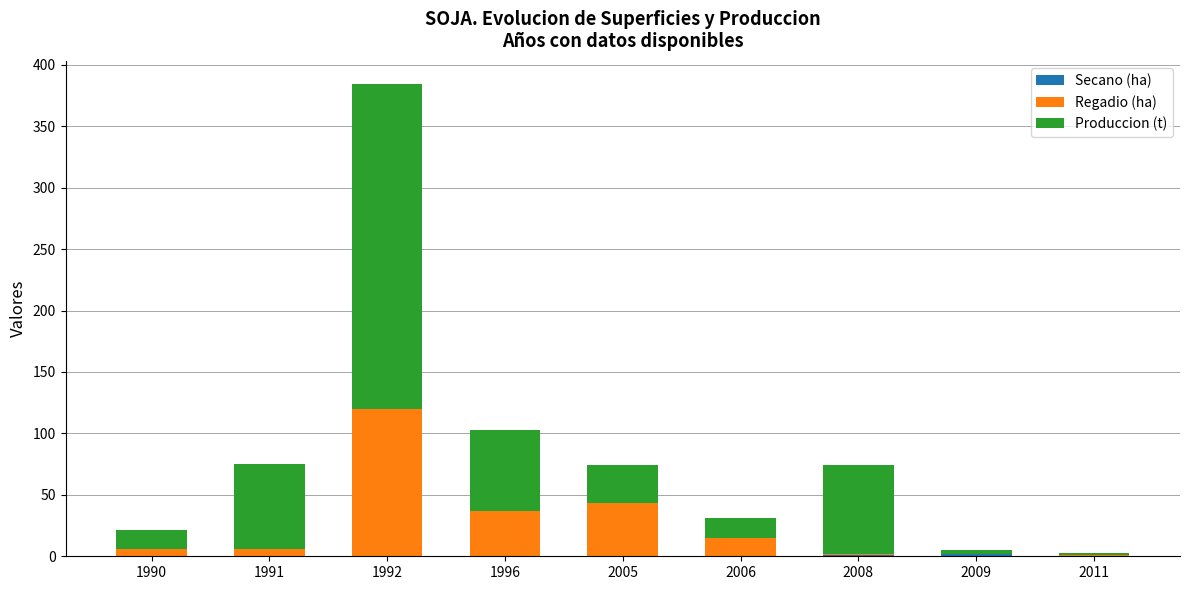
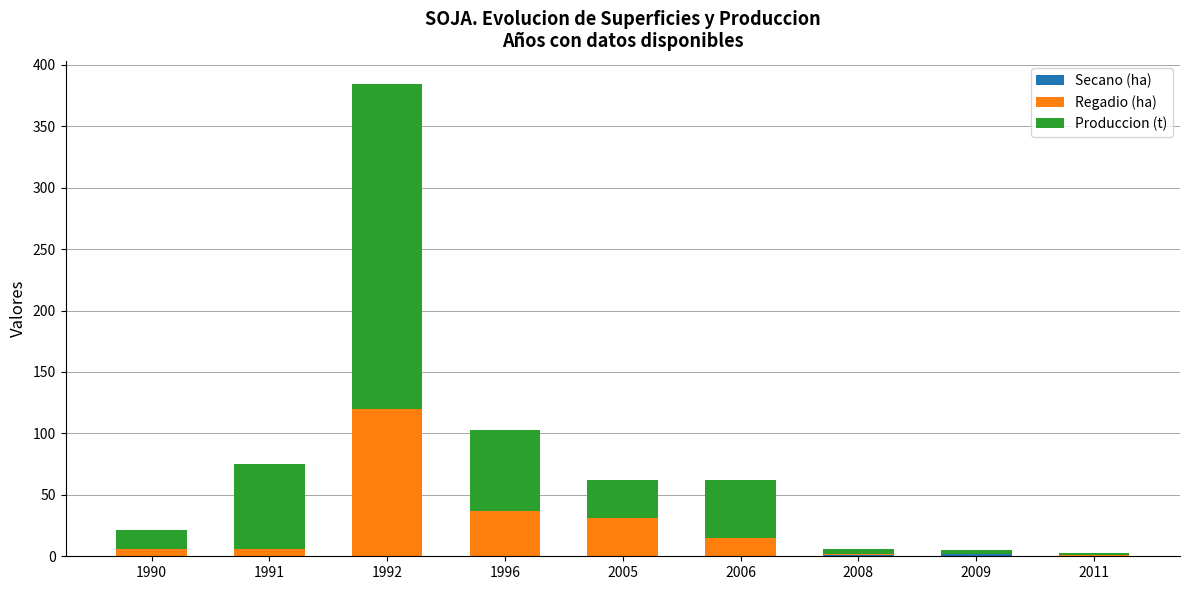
  {
    "Secano (ha)": {
      "1990": 0,
      "1991": 0,
      "1992": 0,
      "1996": 0,
      "2005": 0,
      "2006": 0,
      "2011": 0
    },
    "Regadio (ha)": {
-     "2005": 43
+     "2005": 31
    },
    "Produccion (t)": {
      "1990": 15,
      "1991": 69,
      "1992": 264,
      "1996": 66,
      "2005": 31,
-     "2006": 16,
-     "2008": 72,
+     "2006": 47,
+     "2008": 4,
      "2009": 3
    }
  }
